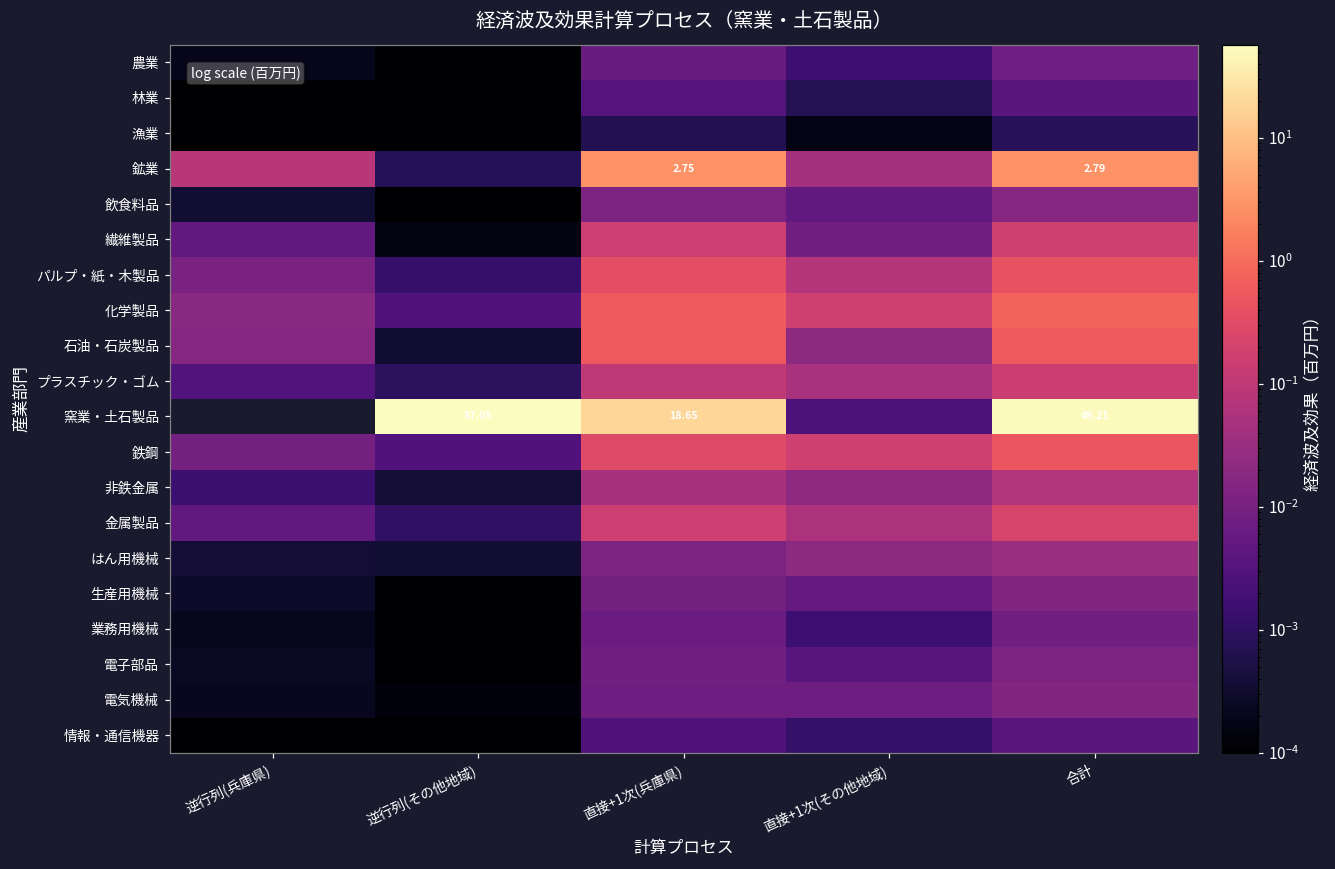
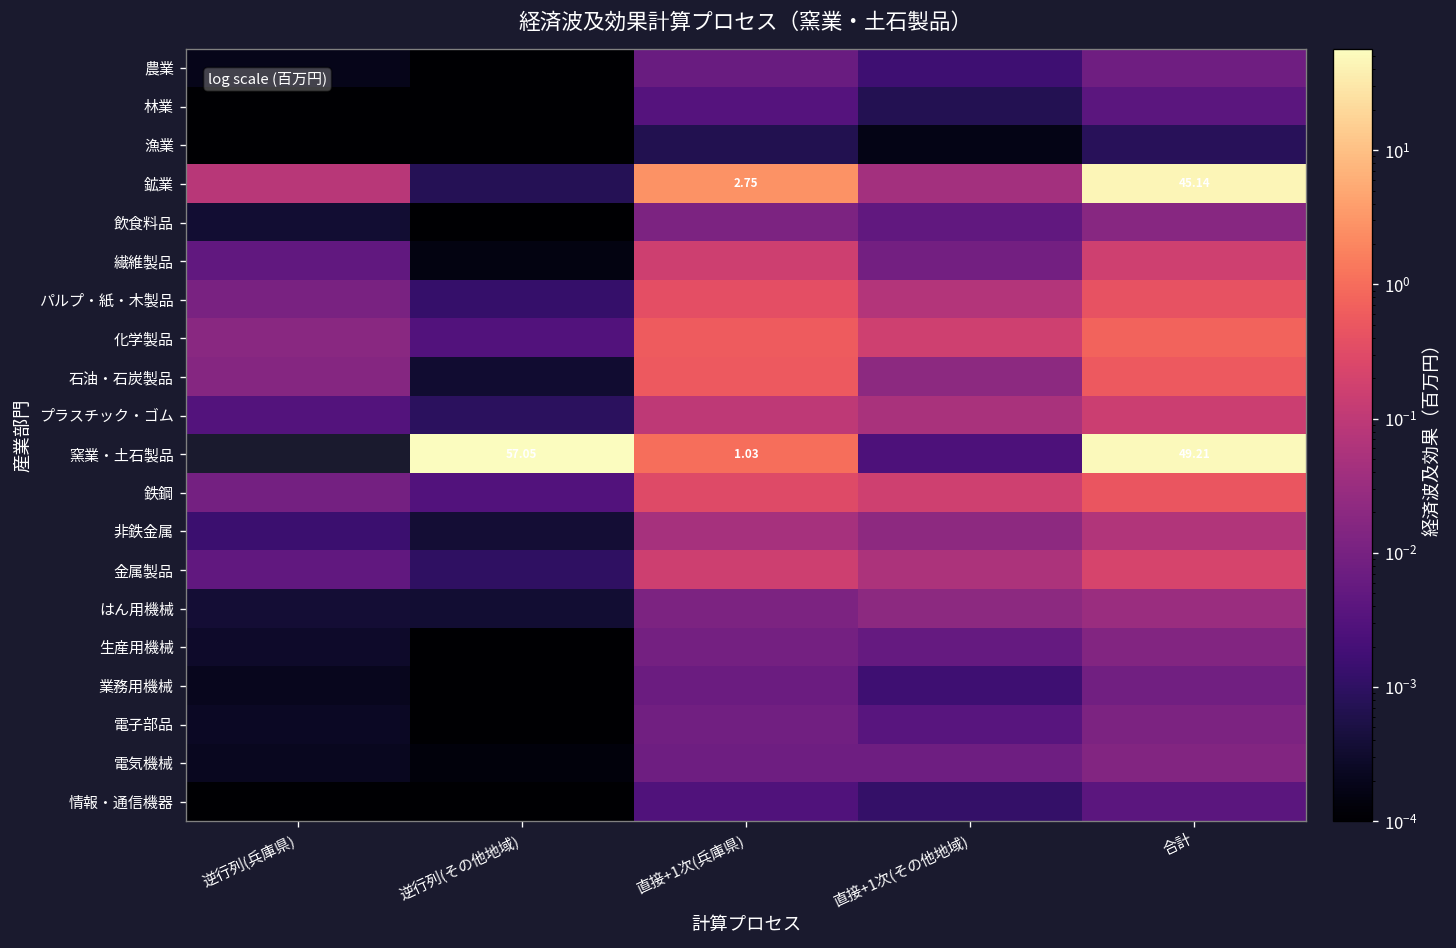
  {
    "鉱業": {
      "直接+1次(兵庫県)": 2.75,
-     "合計": 2.79
+     "合計": 45.14
    },
    "窯業・土石製品": {
      "逆行列(その他地域)": 57.05,
-     "直接+1次(兵庫県)": 18.65,
+     "直接+1次(兵庫県)": 1.03,
      "合計": 49.21
    }
  }
